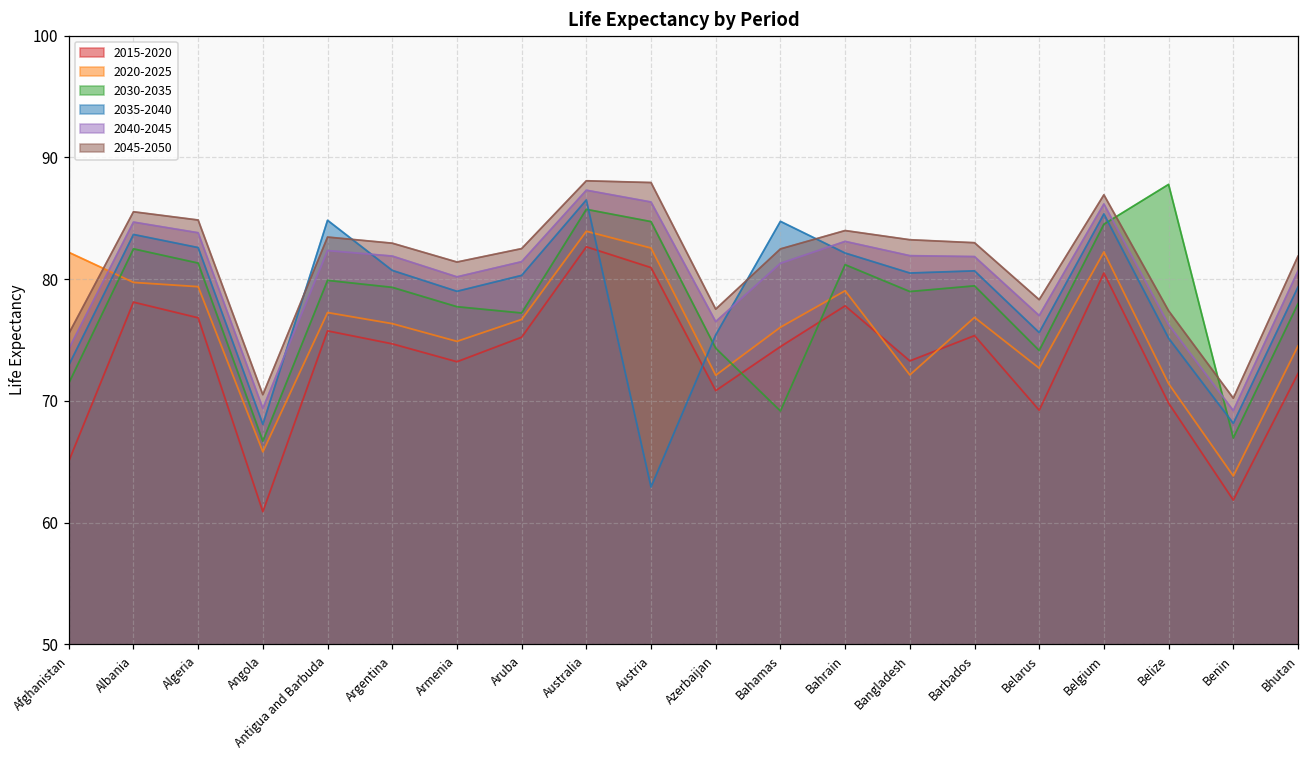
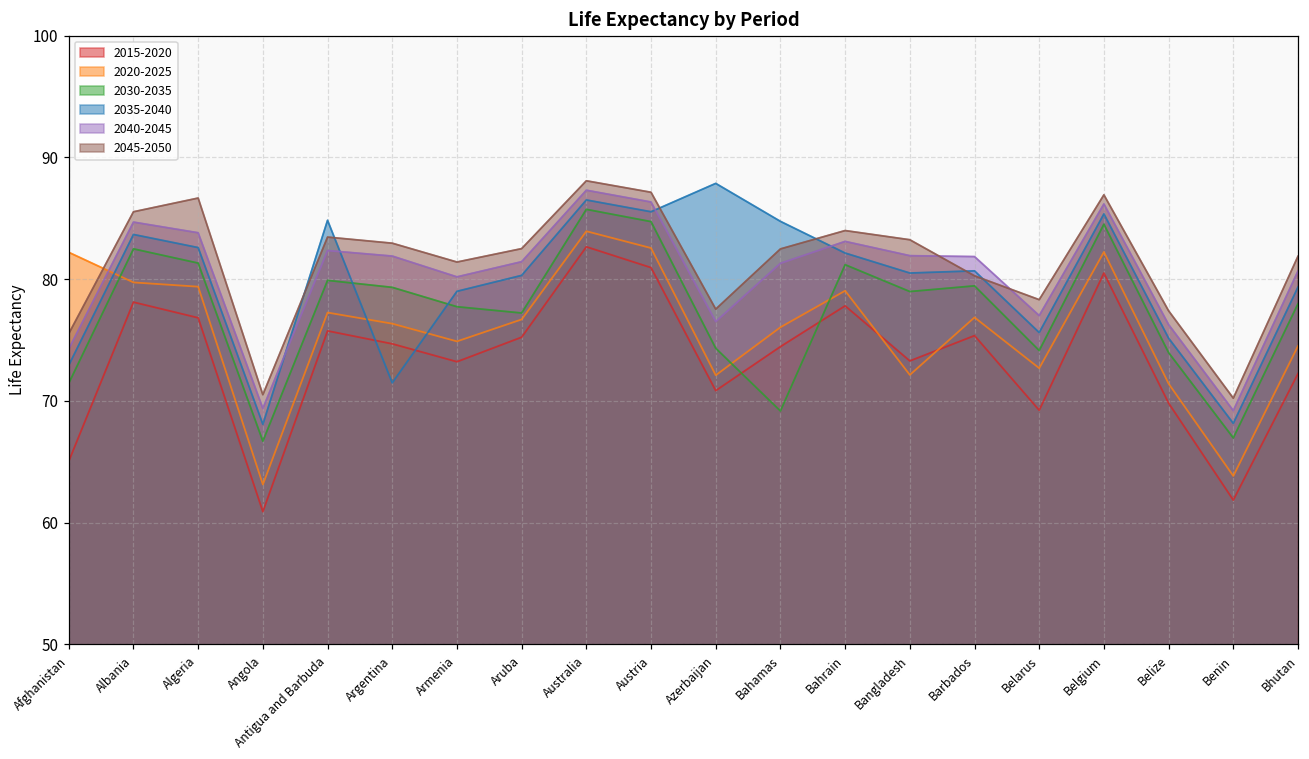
  {
    "2015-2020": {
      "Afghanistan": 65.0,
      "Albania": 78.1,
      "Algeria": 76.8,
      "Angola": 60.9,
      "Antigua and Barbuda": 75.7,
      "Argentina": 74.7,
      "Armenia": 73.2,
      "Aruba": 75.2,
      "Australia": 82.7,
      "Austria": 80.9,
      "Azerbaijan": 70.8,
      "Bahamas": 74.5,
      "Bahrain": 77.8,
      "Bangladesh": 73.3,
      "Barbados": 75.4,
      "Belarus": 69.2,
      "Belgium": 80.5,
      "Belize": 69.8,
      "Benin": 61.9,
      "Bhutan": 72.2
    },
    "2020-2025": {
      "Afghanistan": 82.2,
      "Albania": 79.7,
      "Algeria": 79.4,
-     "Angola": 65.8,
+     "Angola": 63.1,
      "Antigua and Barbuda": 77.3,
      "Argentina": 76.3,
      "Armenia": 74.9,
      "Aruba": 76.7,
      "Australia": 83.9,
      "Austria": 82.6,
      "Azerbaijan": 72.1,
      "Bahamas": 76.0,
      "Bahrain": 79.0,
      "Bangladesh": 72.1,
      "Barbados": 76.9,
      "Belarus": 72.7,
      "Belgium": 82.2,
      "Belize": 71.4,
      "Benin": 63.8,
      "Bhutan": 74.5
    },
    "2030-2035": {
      "Afghanistan": 71.4,
      "Albania": 82.5,
      "Algeria": 81.3,
      "Angola": 66.7,
      "Antigua and Barbuda": 79.9,
      "Argentina": 79.3,
      "Armenia": 77.7,
      "Aruba": 77.2,
      "Australia": 85.7,
      "Austria": 84.7,
      "Azerbaijan": 74.3,
      "Bahamas": 69.2,
      "Bahrain": 81.2,
      "Bangladesh": 79.0,
      "Barbados": 79.4,
      "Belarus": 74.1,
      "Belgium": 84.5,
-     "Belize": 87.8,
+     "Belize": 74.0,
      "Benin": 67.0,
      "Bhutan": 78.0
    },
    "2035-2040": {
      "Afghanistan": 72.9,
      "Albania": 83.7,
      "Algeria": 82.6,
      "Angola": 68.1,
      "Antigua and Barbuda": 84.8,
-     "Argentina": 80.7,
+     "Argentina": 71.5,
      "Armenia": 79.0,
      "Aruba": 80.3,
      "Australia": 86.5,
-     "Austria": 62.9,
-     "Azerbaijan": 75.4,
+     "Austria": 85.5,
+     "Azerbaijan": 87.9,
      "Bahamas": 84.7,
      "Bahrain": 82.1,
      "Bangladesh": 80.5,
      "Barbados": 80.7,
      "Belarus": 75.6,
      "Belgium": 85.4,
      "Belize": 75.1,
      "Benin": 68.2,
      "Bhutan": 79.3
    },
    "2040-2045": {
      "Afghanistan": 74.3,
      "Albania": 84.7,
      "Algeria": 83.8,
      "Angola": 69.4,
      "Antigua and Barbuda": 82.3,
      "Argentina": 81.9,
      "Armenia": 80.2,
      "Aruba": 81.4,
      "Australia": 87.3,
      "Austria": 86.3,
      "Azerbaijan": 76.5,
      "Bahamas": 81.3,
      "Bahrain": 83.1,
      "Bangladesh": 81.9,
      "Barbados": 81.8,
      "Belarus": 77.0,
      "Belgium": 86.2,
      "Belize": 76.3,
      "Benin": 69.2,
      "Bhutan": 80.7
    },
    "2045-2050": {
      "Afghanistan": 75.5,
      "Albania": 85.5,
-     "Algeria": 84.9,
+     "Algeria": 86.7,
      "Angola": 70.5,
      "Antigua and Barbuda": 83.5,
      "Argentina": 82.9,
      "Armenia": 81.4,
      "Aruba": 82.5,
      "Australia": 88.1,
-     "Austria": 87.9,
+     "Austria": 87.1,
      "Azerbaijan": 77.5,
      "Bahamas": 82.5,
      "Bahrain": 84.0,
      "Bangladesh": 83.2,
-     "Barbados": 83.0,
+     "Barbados": 80.3,
      "Belarus": 78.3,
      "Belgium": 86.9,
      "Belize": 77.4,
      "Benin": 70.2,
      "Bhutan": 81.9
    }
  }
